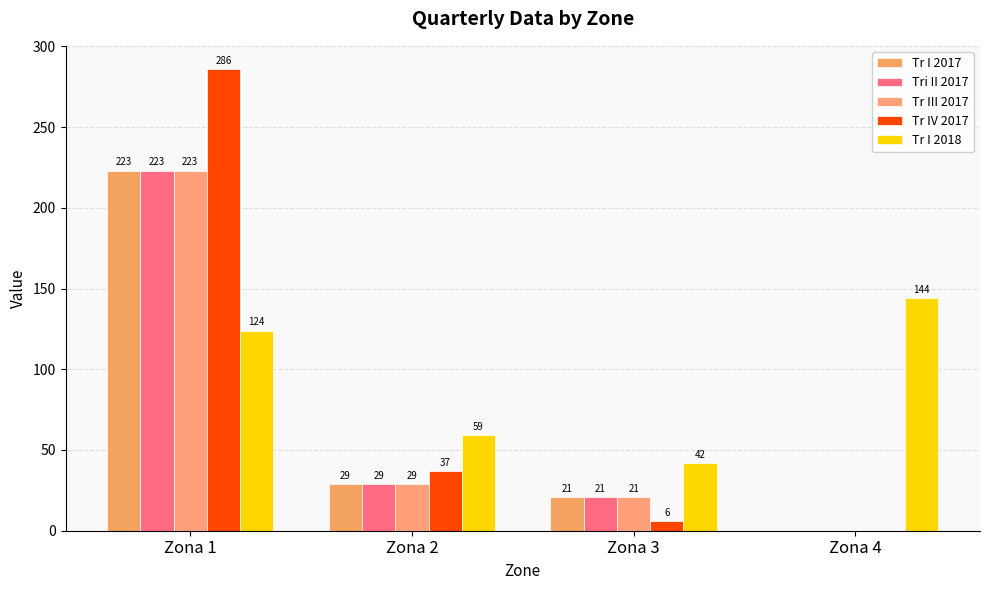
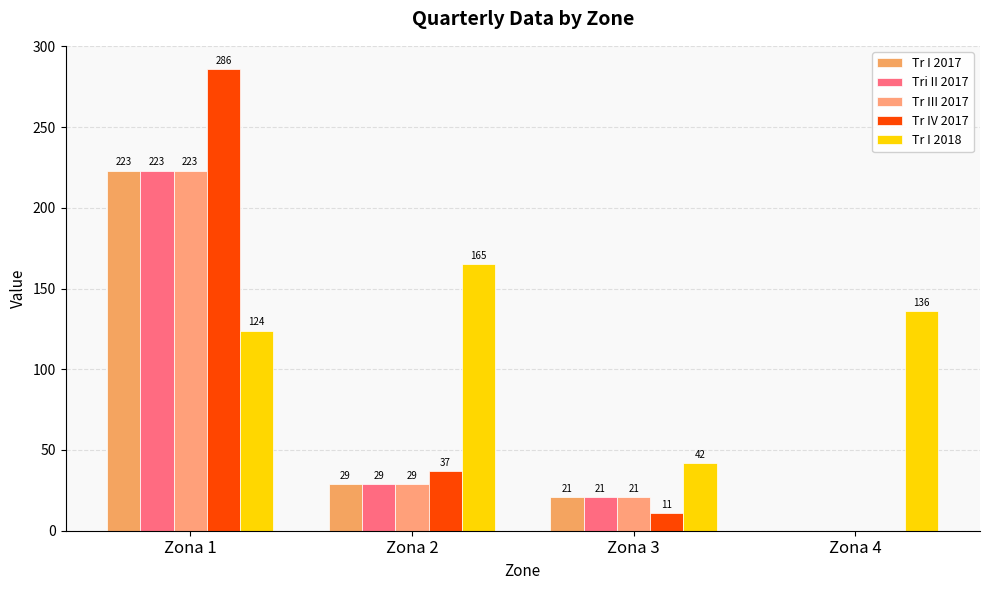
  {
    "Tr IV 2017": {
      "Zona 1": 286,
      "Zona 2": 37,
-     "Zona 3": 6
+     "Zona 3": 11
    },
    "Tr I 2018": {
      "Zona 1": 124,
-     "Zona 2": 59,
+     "Zona 2": 165,
      "Zona 3": 42,
-     "Zona 4": 144
+     "Zona 4": 136
    }
  }
